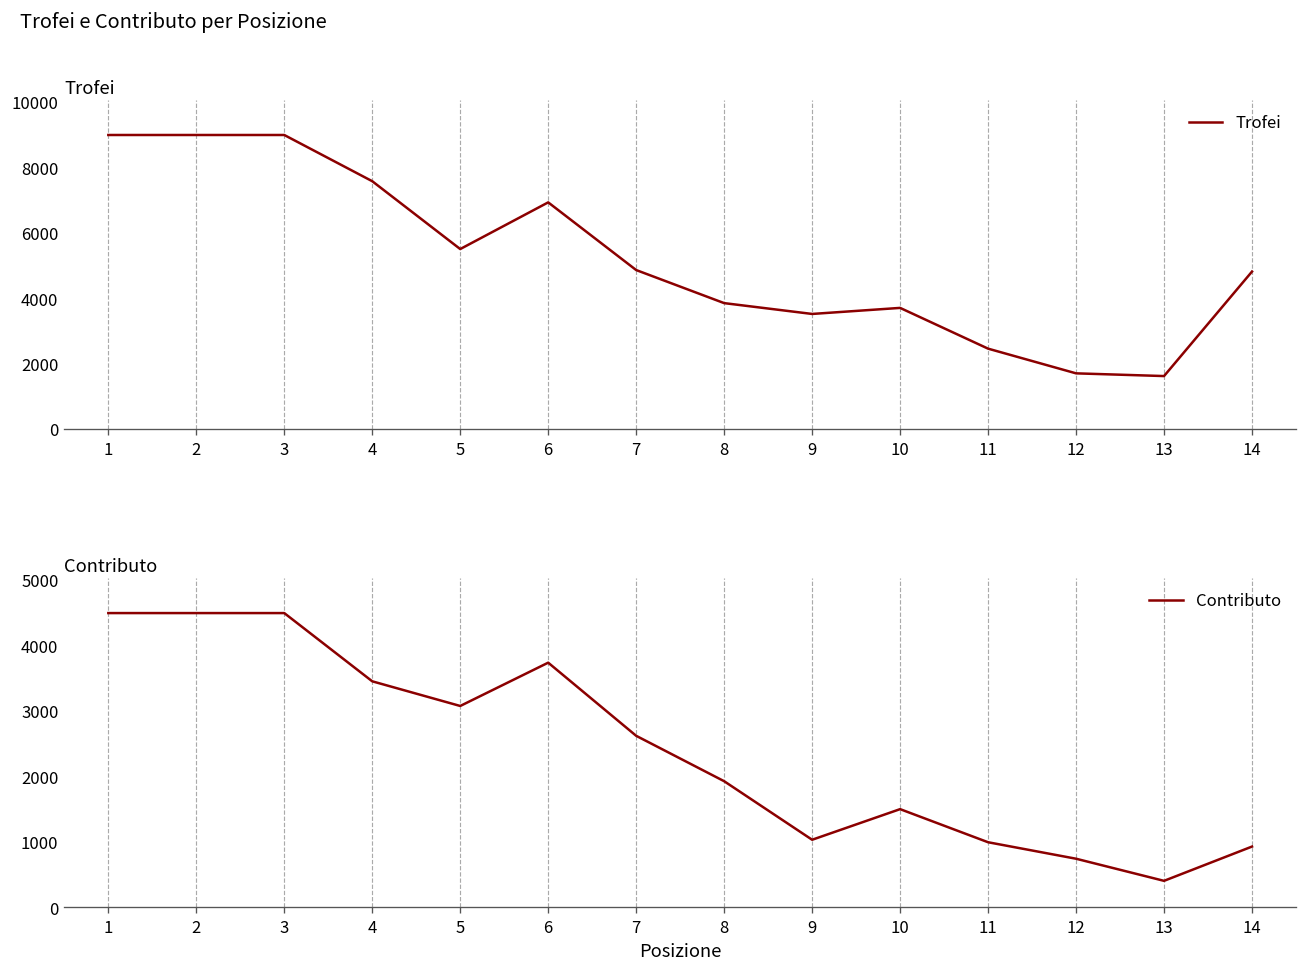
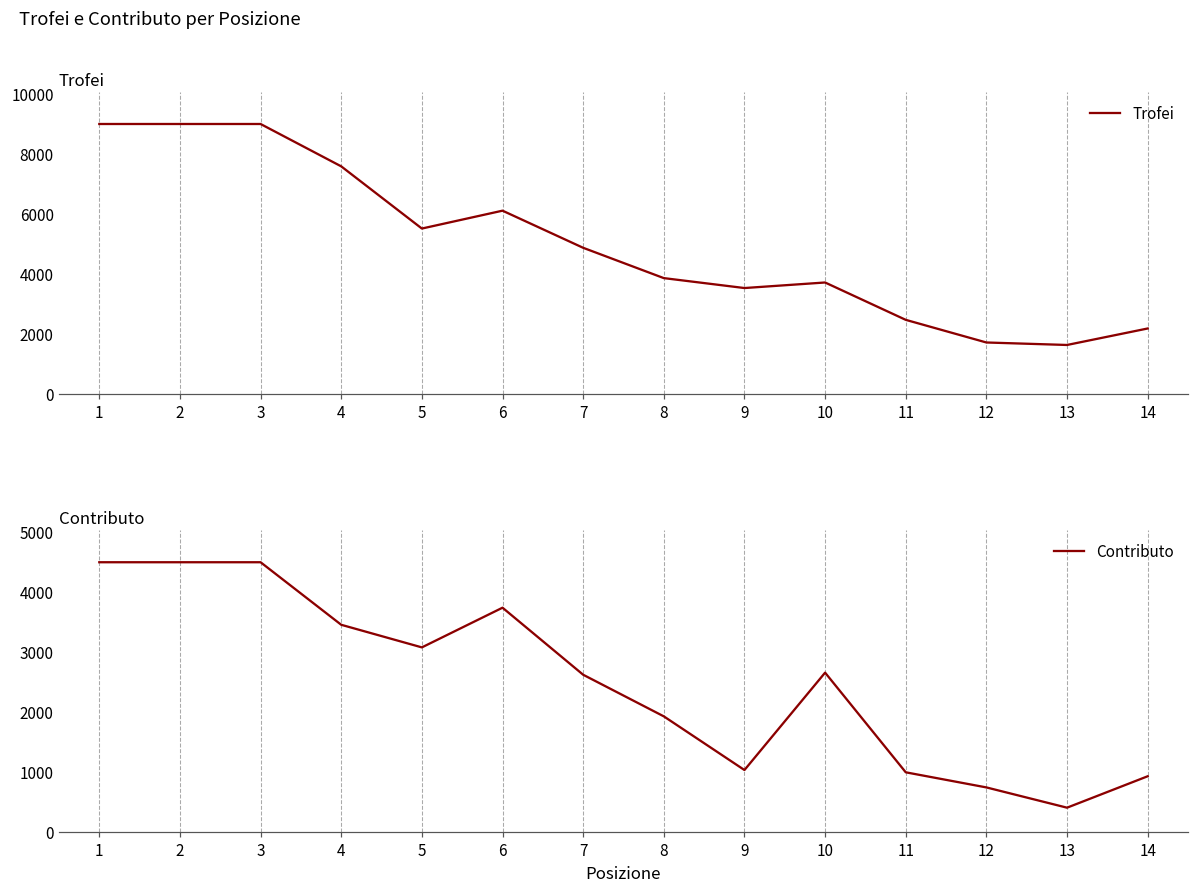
  {
    "Trofei": {
      "1": 9000,
      "2": 9000,
      "3": 9000,
      "4": 7600,
      "5": 5500,
-     "6": 6900,
+     "6": 6100,
      "7": 4900,
      "8": 3900,
      "9": 3500,
      "10": 3700,
      "11": 2500,
      "12": 1700,
      "13": 1600,
-     "14": 4800
+     "14": 2200
    },
    "Contributo": {
      "1": 4500,
      "2": 4500,
      "3": 4500,
      "4": 3500,
      "5": 3100,
      "6": 3700,
      "7": 2600,
      "8": 1900,
      "9": 1000,
-     "10": 1500,
+     "10": 2700,
      "11": 1000,
      "12": 700,
      "13": 400,
      "14": 900
    }
  }
